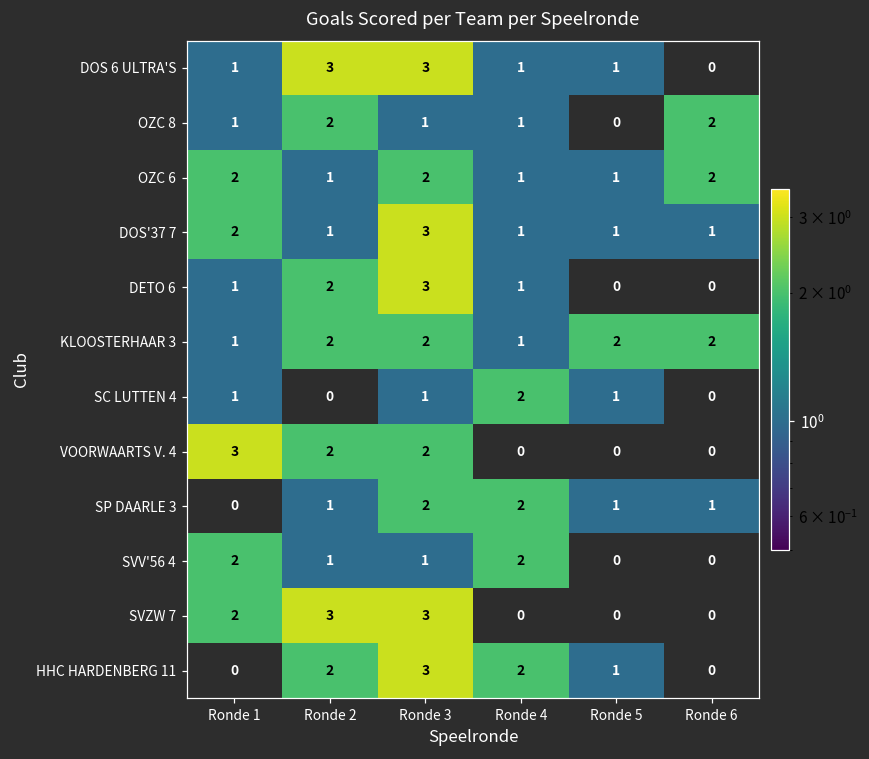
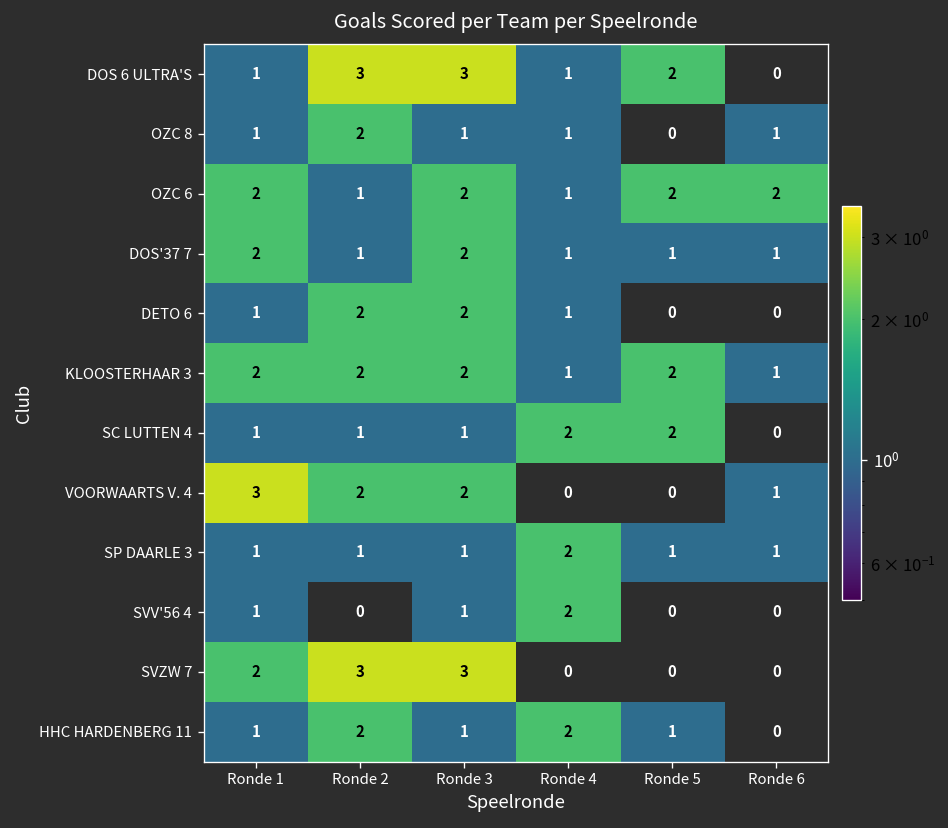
  {
    "DOS 6 ULTRA'S": {
      "Ronde 1": 1,
      "Ronde 2": 3,
      "Ronde 3": 3,
      "Ronde 4": 1,
-     "Ronde 5": 1,
+     "Ronde 5": 2,
      "Ronde 6": 0
    },
    "OZC 8": {
      "Ronde 1": 1,
      "Ronde 2": 2,
      "Ronde 3": 1,
      "Ronde 4": 1,
      "Ronde 5": 0,
-     "Ronde 6": 2
+     "Ronde 6": 1
    },
    "OZC 6": {
      "Ronde 1": 2,
      "Ronde 2": 1,
      "Ronde 3": 2,
      "Ronde 4": 1,
-     "Ronde 5": 1,
+     "Ronde 5": 2,
      "Ronde 6": 2
    },
    "DOS'37 7": {
      "Ronde 1": 2,
      "Ronde 2": 1,
-     "Ronde 3": 3,
+     "Ronde 3": 2,
      "Ronde 4": 1,
      "Ronde 5": 1,
      "Ronde 6": 1
    },
    "DETO 6": {
      "Ronde 1": 1,
      "Ronde 2": 2,
-     "Ronde 3": 3,
+     "Ronde 3": 2,
      "Ronde 4": 1,
      "Ronde 5": 0,
      "Ronde 6": 0
    },
    "KLOOSTERHAAR 3": {
-     "Ronde 1": 1,
+     "Ronde 1": 2,
      "Ronde 2": 2,
      "Ronde 3": 2,
      "Ronde 4": 1,
      "Ronde 5": 2,
-     "Ronde 6": 2
+     "Ronde 6": 1
    },
    "SC LUTTEN 4": {
      "Ronde 1": 1,
-     "Ronde 2": 0,
+     "Ronde 2": 1,
      "Ronde 3": 1,
      "Ronde 4": 2,
-     "Ronde 5": 1,
+     "Ronde 5": 2,
      "Ronde 6": 0
    },
    "VOORWAARTS V. 4": {
      "Ronde 1": 3,
      "Ronde 2": 2,
      "Ronde 3": 2,
      "Ronde 4": 0,
      "Ronde 5": 0,
-     "Ronde 6": 0
+     "Ronde 6": 1
    },
    "SP DAARLE 3": {
-     "Ronde 1": 0,
+     "Ronde 1": 1,
      "Ronde 2": 1,
-     "Ronde 3": 2,
+     "Ronde 3": 1,
      "Ronde 4": 2,
      "Ronde 5": 1,
      "Ronde 6": 1
    },
    "SVV'56 4": {
-     "Ronde 1": 2,
-     "Ronde 2": 1,
+     "Ronde 1": 1,
+     "Ronde 2": 0,
      "Ronde 3": 1,
      "Ronde 4": 2,
      "Ronde 5": 0,
      "Ronde 6": 0
    },
    "SVZW 7": {
      "Ronde 1": 2,
      "Ronde 2": 3,
      "Ronde 3": 3,
      "Ronde 4": 0,
      "Ronde 5": 0,
      "Ronde 6": 0
    },
    "HHC HARDENBERG 11": {
-     "Ronde 1": 0,
+     "Ronde 1": 1,
      "Ronde 2": 2,
-     "Ronde 3": 3,
+     "Ronde 3": 1,
      "Ronde 4": 2,
      "Ronde 5": 1,
      "Ronde 6": 0
    }
  }
